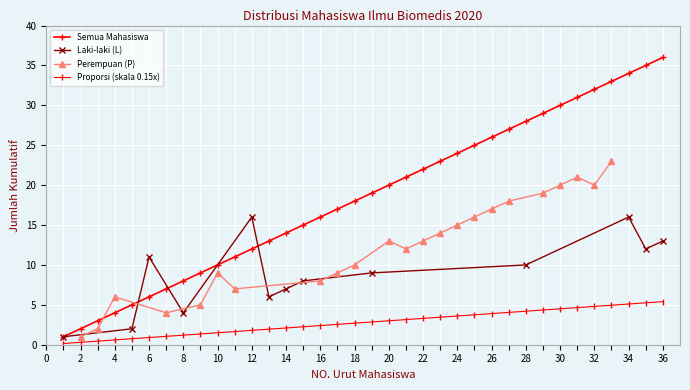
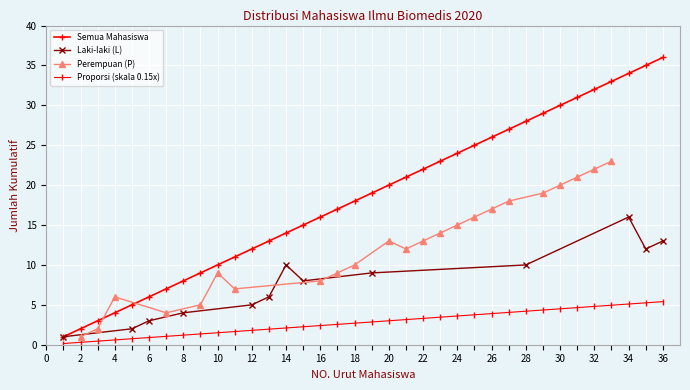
  {
    "Laki-laki (L)": {
-     "6": 11,
+     "6": 3,
      "8": 4,
-     "12": 16,
-     "14": 7,
+     "12": 5,
+     "14": 10,
      "28": 10,
      "34": 16,
      "36": 13
    },
    "Perempuan (P)": {
      "2": 1,
      "4": 6,
      "10": 9,
      "16": 8,
      "18": 10,
      "20": 13,
      "22": 13,
      "24": 15,
      "26": 17,
      "30": 20,
-     "32": 20
+     "32": 22
    }
  }
